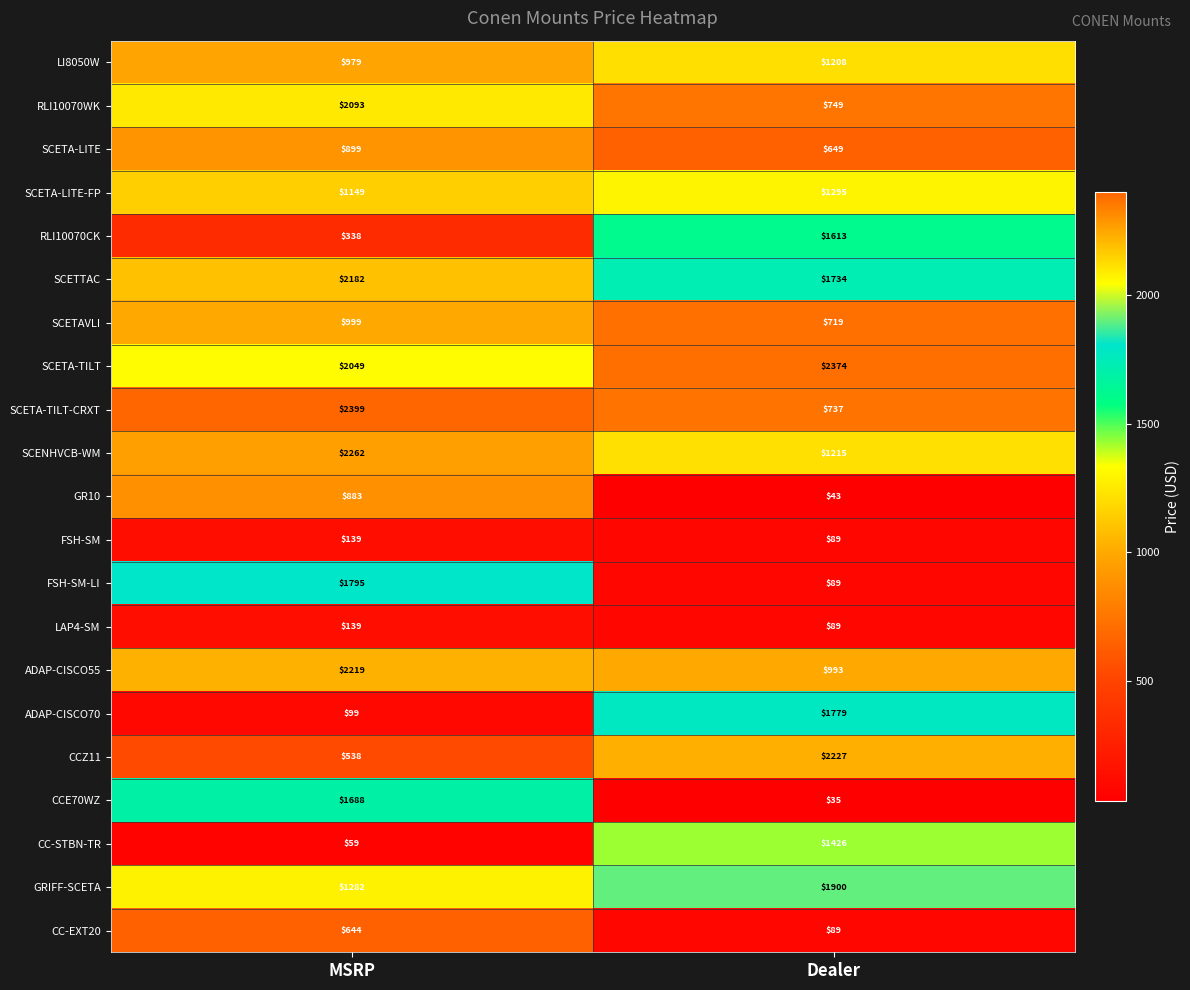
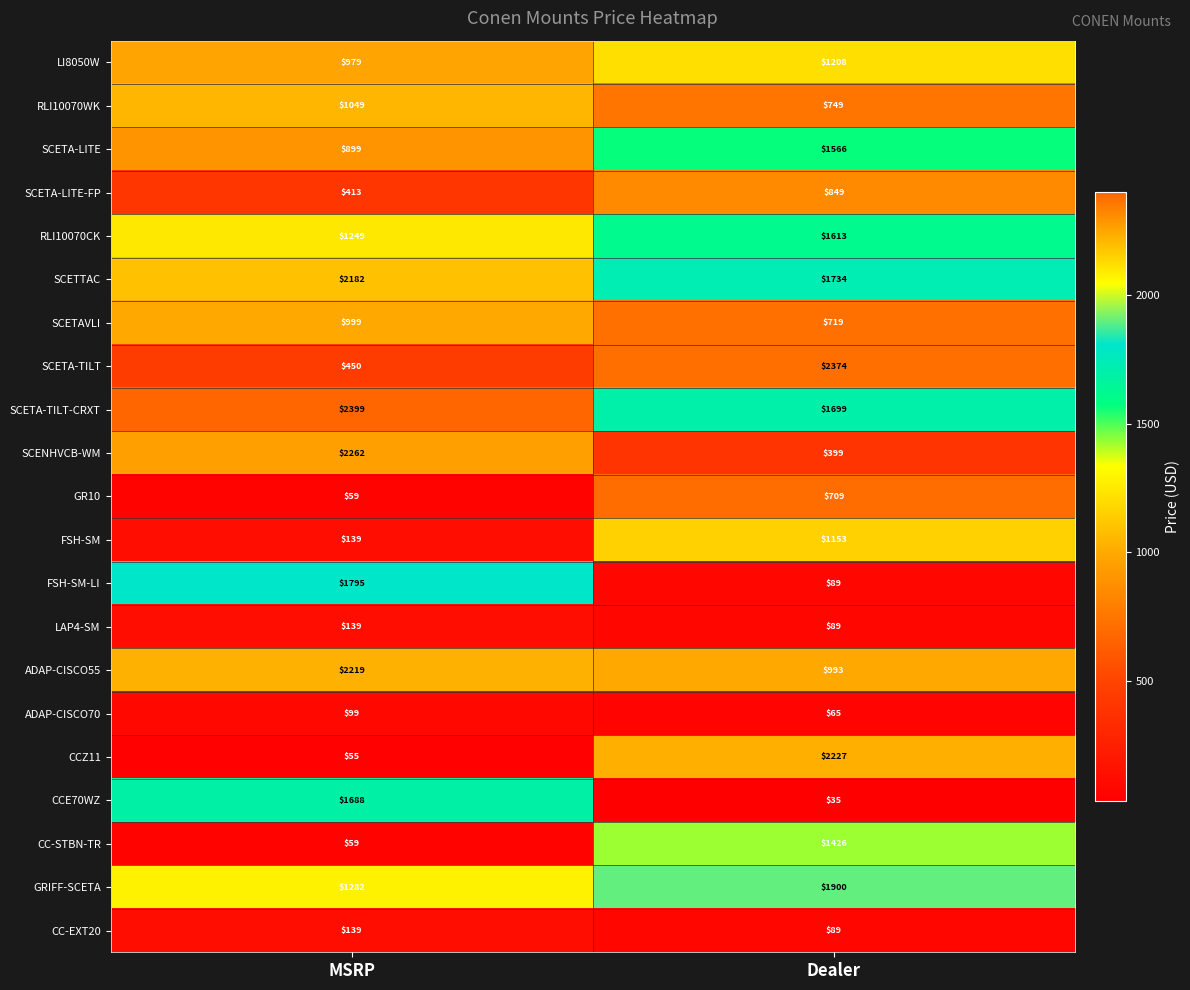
  {
    "LI8050W": {
      "MSRP": "$979",
      "Dealer": "$1208"
    },
    "RLI10070WK": {
-     "MSRP": "$2093",
+     "MSRP": "$1049",
      "Dealer": "$749"
    },
    "SCETA-LITE": {
      "MSRP": "$899",
-     "Dealer": "$649"
+     "Dealer": "$1566"
    },
    "SCETA-LITE-FP": {
-     "MSRP": "$1149",
-     "Dealer": "$1295"
+     "MSRP": "$413",
+     "Dealer": "$849"
    },
    "RLI10070CK": {
-     "MSRP": "$338",
+     "MSRP": "$1249",
      "Dealer": "$1613"
    },
    "SCETTAC": {
      "MSRP": "$2182",
      "Dealer": "$1734"
    },
    "SCETAVLI": {
      "MSRP": "$999",
      "Dealer": "$719"
    },
    "SCETA-TILT": {
-     "MSRP": "$2049",
+     "MSRP": "$450",
      "Dealer": "$2374"
    },
    "SCETA-TILT-CRXT": {
      "MSRP": "$2399",
-     "Dealer": "$737"
+     "Dealer": "$1699"
    },
    "SCENHVCB-WM": {
      "MSRP": "$2262",
-     "Dealer": "$1215"
+     "Dealer": "$399"
    },
    "GR10": {
-     "MSRP": "$883",
-     "Dealer": "$43"
+     "MSRP": "$59",
+     "Dealer": "$709"
    },
    "FSH-SM": {
      "MSRP": "$139",
-     "Dealer": "$89"
+     "Dealer": "$1153"
    },
    "FSH-SM-LI": {
      "MSRP": "$1795",
      "Dealer": "$89"
    },
    "LAP4-SM": {
      "MSRP": "$139",
      "Dealer": "$89"
    },
    "ADAP-CISCO55": {
      "MSRP": "$2219",
      "Dealer": "$993"
    },
    "ADAP-CISCO70": {
      "MSRP": "$99",
-     "Dealer": "$1779"
+     "Dealer": "$65"
    },
    "CCZ11": {
-     "MSRP": "$538",
+     "MSRP": "$55",
      "Dealer": "$2227"
    },
    "CCE70WZ": {
      "MSRP": "$1688",
      "Dealer": "$35"
    },
    "CC-STBN-TR": {
      "MSRP": "$59",
      "Dealer": "$1426"
    },
    "GRIFF-SCETA": {
      "MSRP": "$1282",
      "Dealer": "$1900"
    },
    "CC-EXT20": {
-     "MSRP": "$644",
+     "MSRP": "$139",
      "Dealer": "$89"
    }
  }
